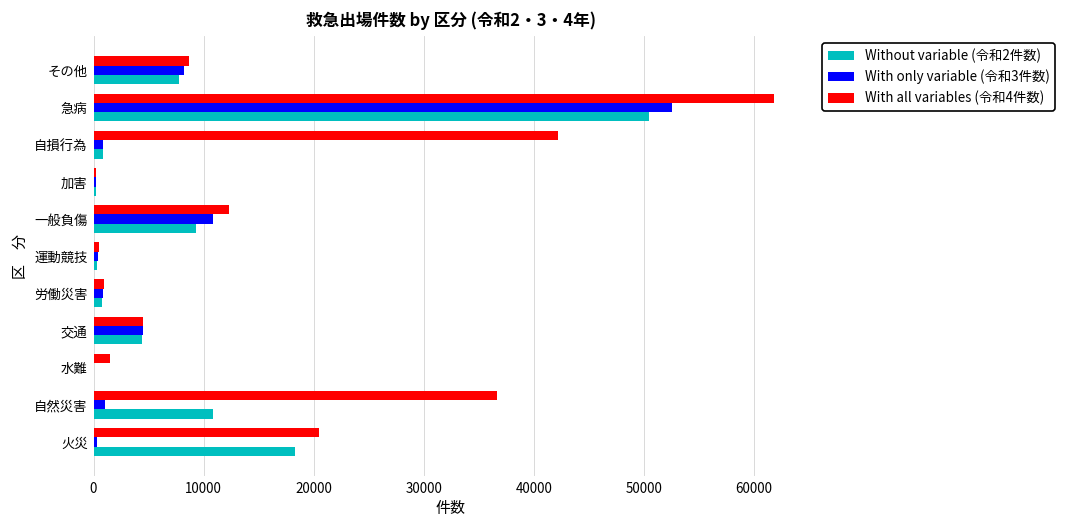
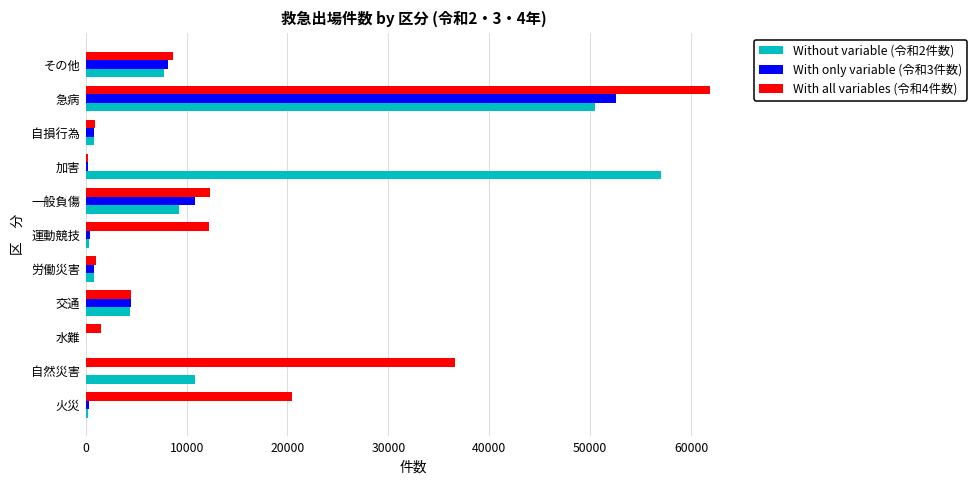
  {
    "Without variable (令和2件数)": {
      "その他": 8000,
      "急病": 51000,
      "自損行為": 1000,
-     "加害": 0,
+     "加害": 57000,
      "一般負傷": 9000,
      "運動競技": 0,
      "労働災害": 1000,
      "交通": 4000,
      "自然災害": 11000,
-     "火災": 18000
+     "火災": 0
    },
    "With only variable (令和3件数)": {
      "その他": 8000,
      "急病": 53000,
      "自損行為": 1000,
      "一般負傷": 11000,
      "運動競技": 0,
      "労働災害": 1000,
      "交通": 4000,
-     "自然災害": 1000,
+     "自然災害": 0,
      "火災": 0
    },
    "With all variables (令和4件数)": {
      "その他": 9000,
      "急病": 62000,
-     "自損行為": 42000,
+     "自損行為": 1000,
      "一般負傷": 12000,
-     "運動競技": 0,
+     "運動競技": 12000,
      "労働災害": 1000,
      "交通": 5000,
      "水難": 1000,
      "自然災害": 37000,
      "火災": 20000
    }
  }
